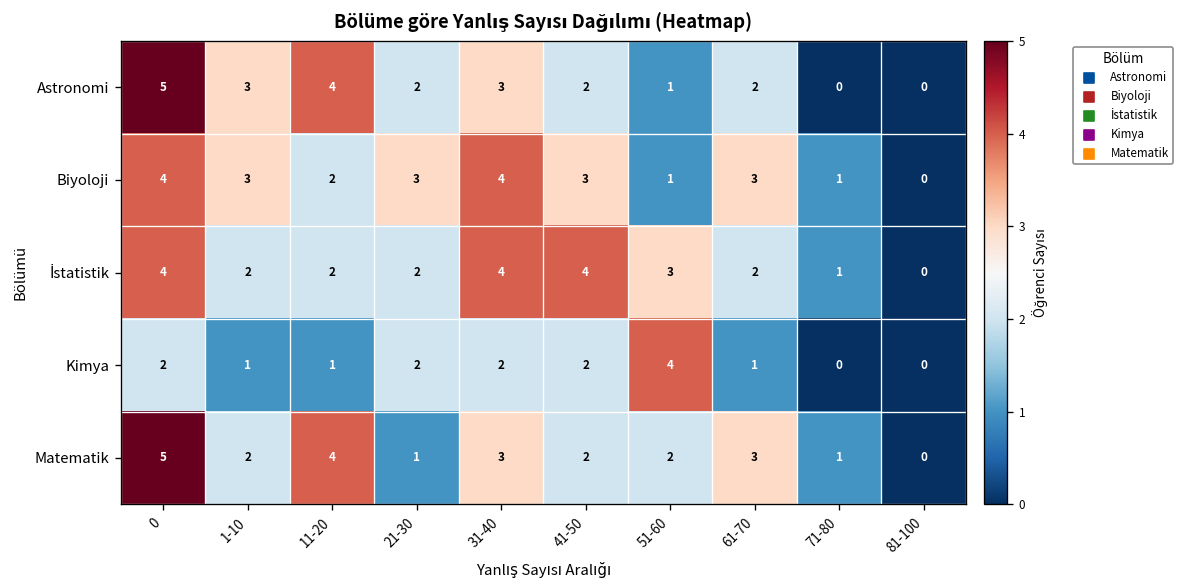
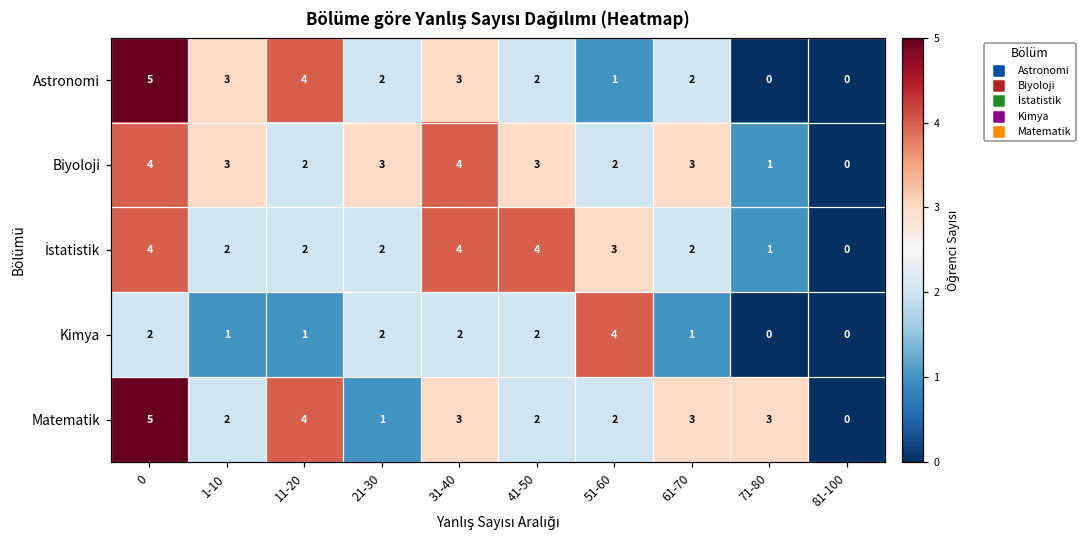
  {
    "Astronomi": {
      "0": 5,
      "1-10": 3,
      "11-20": 4,
      "21-30": 2,
      "31-40": 3,
      "41-50": 2,
      "51-60": 1,
      "61-70": 2,
      "71-80": 0,
      "81-100": 0
    },
    "Biyoloji": {
      "0": 4,
      "1-10": 3,
      "11-20": 2,
      "21-30": 3,
      "31-40": 4,
      "41-50": 3,
-     "51-60": 1,
+     "51-60": 2,
      "61-70": 3,
      "71-80": 1,
      "81-100": 0
    },
    "İstatistik": {
      "0": 4,
      "1-10": 2,
      "11-20": 2,
      "21-30": 2,
      "31-40": 4,
      "41-50": 4,
      "51-60": 3,
      "61-70": 2,
      "71-80": 1,
      "81-100": 0
    },
    "Kimya": {
      "0": 2,
      "1-10": 1,
      "11-20": 1,
      "21-30": 2,
      "31-40": 2,
      "41-50": 2,
      "51-60": 4,
      "61-70": 1,
      "71-80": 0,
      "81-100": 0
    },
    "Matematik": {
      "0": 5,
      "1-10": 2,
      "11-20": 4,
      "21-30": 1,
      "31-40": 3,
      "41-50": 2,
      "51-60": 2,
      "61-70": 3,
-     "71-80": 1,
+     "71-80": 3,
      "81-100": 0
    }
  }
